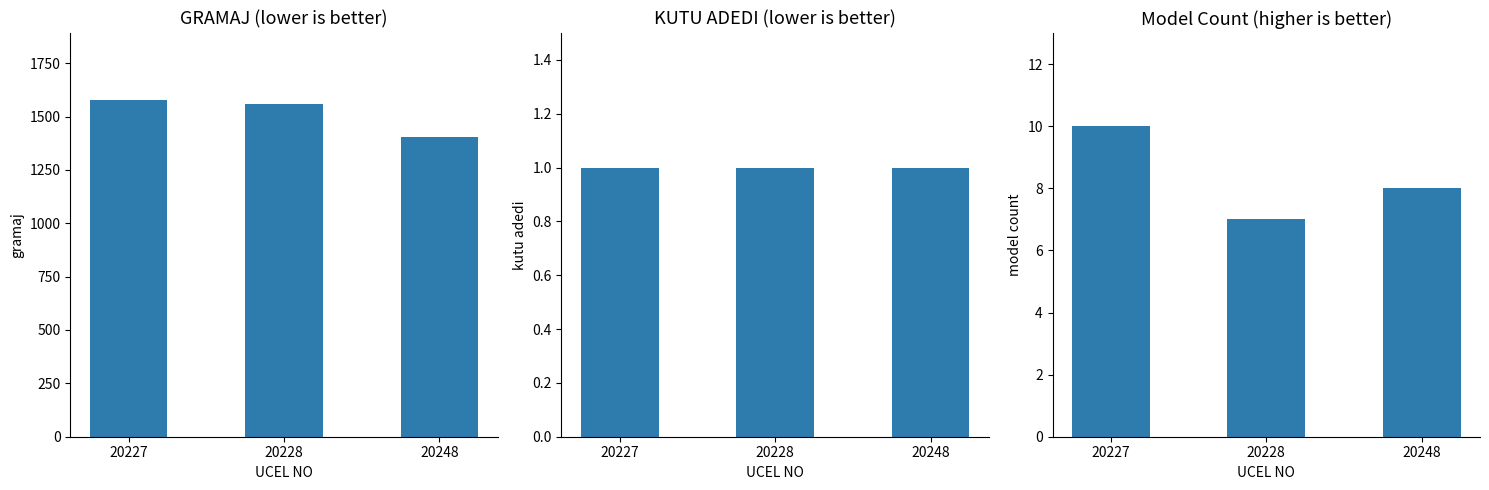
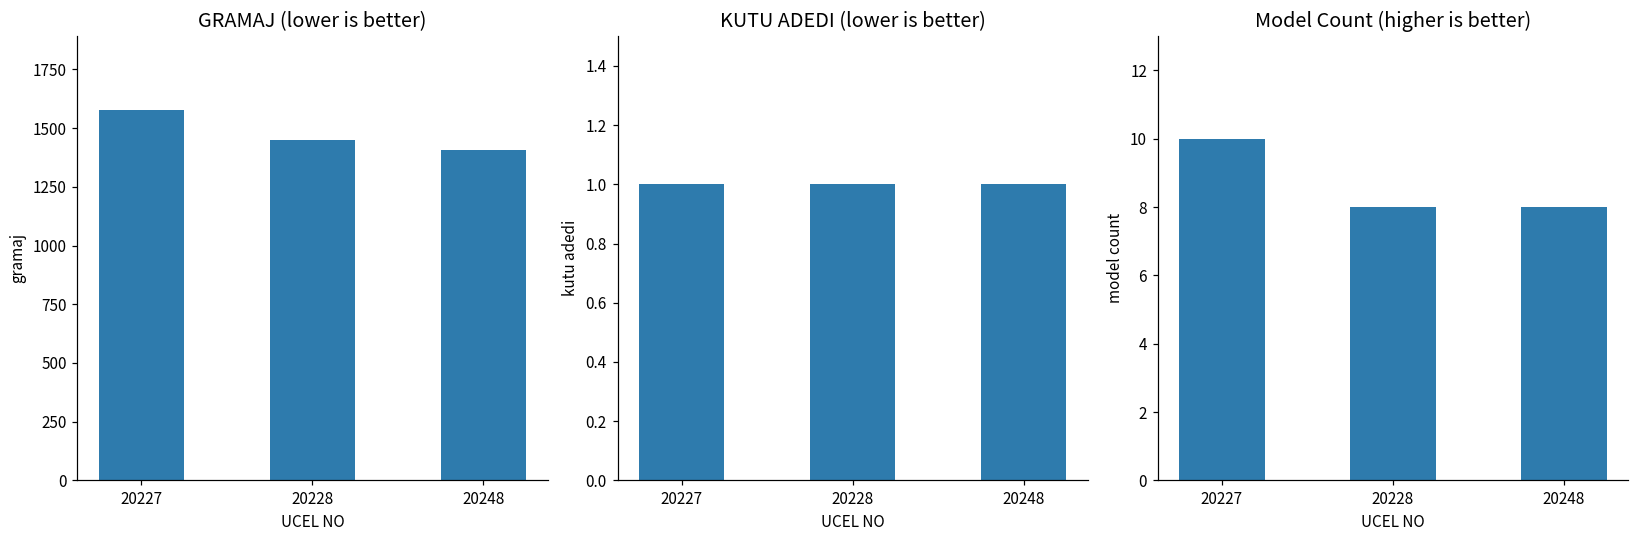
  {
    "GRAMAJ (lower is better)": {
      "20227": 1580,
-     "20228": 1560,
+     "20228": 1450,
      "20248": 1410
    },
    "KUTU ADEDI (lower is better)": {
      "20227": 1.00,
      "20228": 1.00,
      "20248": 1.00
    },
    "Model Count (higher is better)": {
      "20227": 10,
-     "20228": 7,
+     "20228": 8,
      "20248": 8
    }
  }
